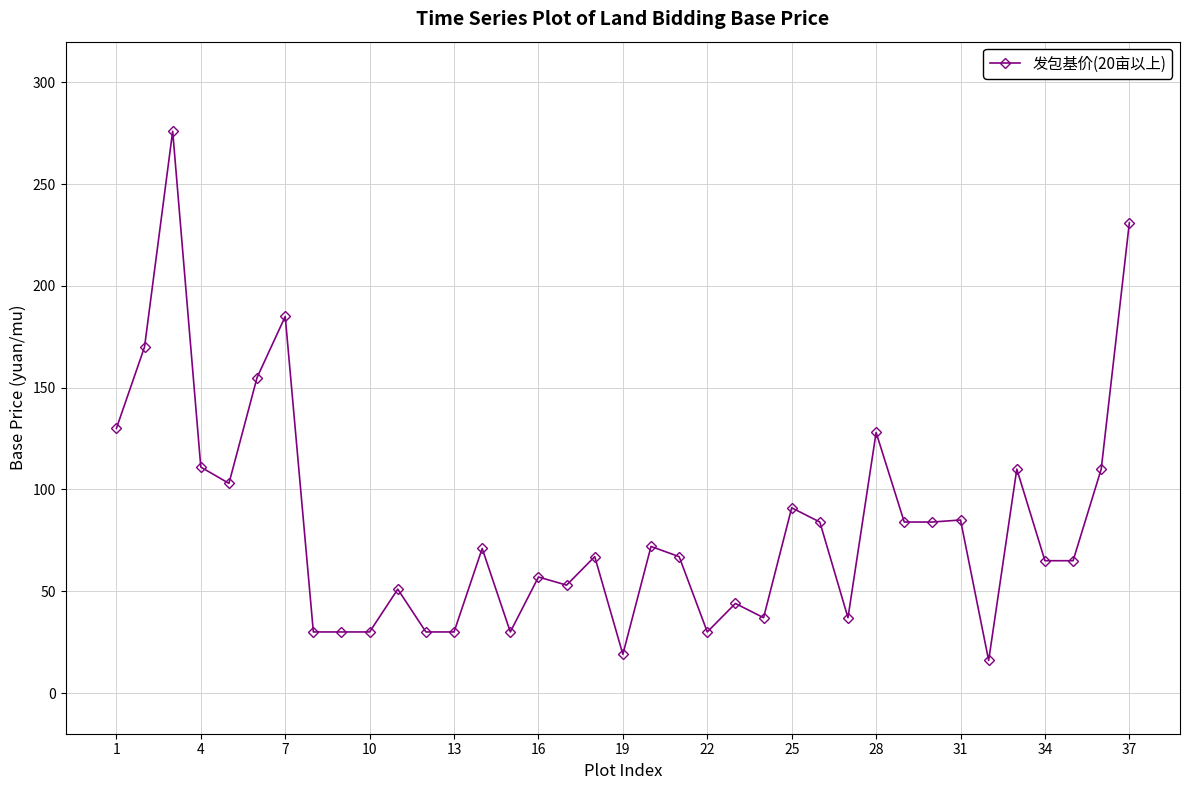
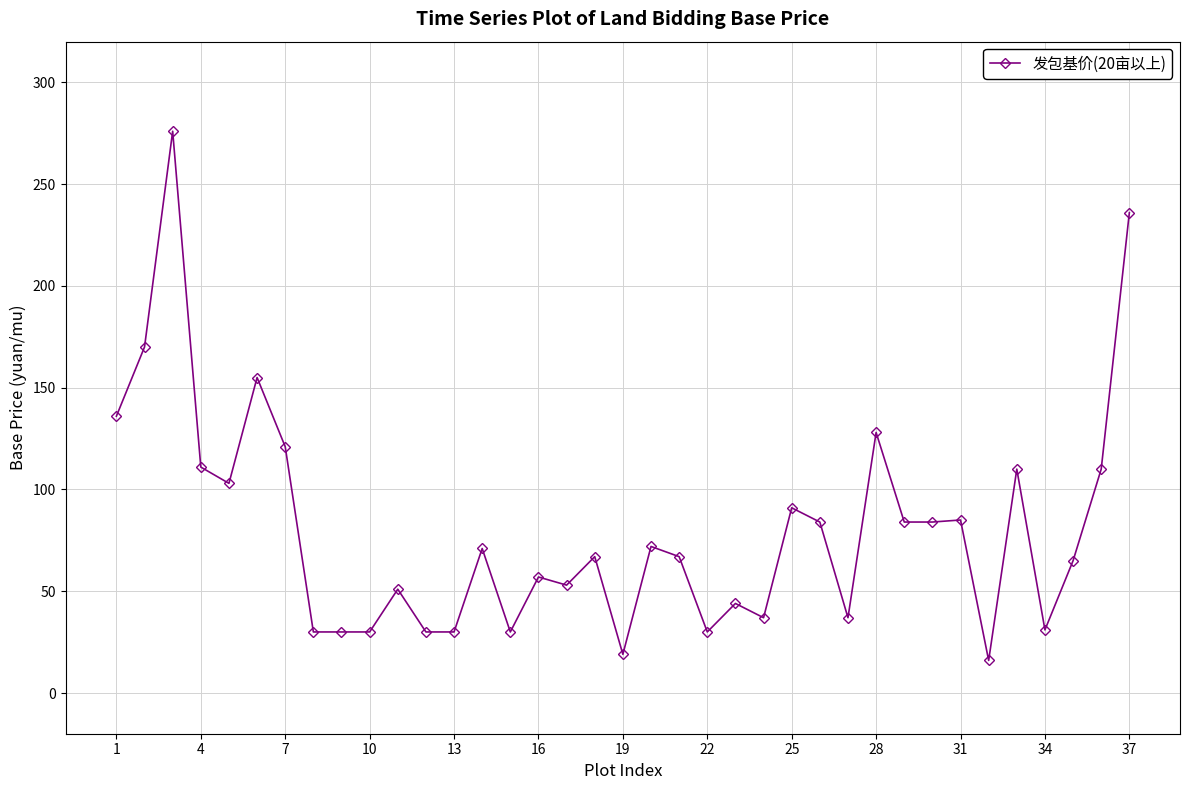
  {
-   "1": 130,
+   "1": 136,
    "4": 111,
-   "7": 185,
+   "7": 121,
    "10": 30,
    "13": 30,
    "16": 57,
    "19": 19,
    "22": 30,
    "25": 91,
    "28": 128,
    "31": 85,
-   "34": 65,
-   "37": 231
+   "34": 31,
+   "37": 236
  }
